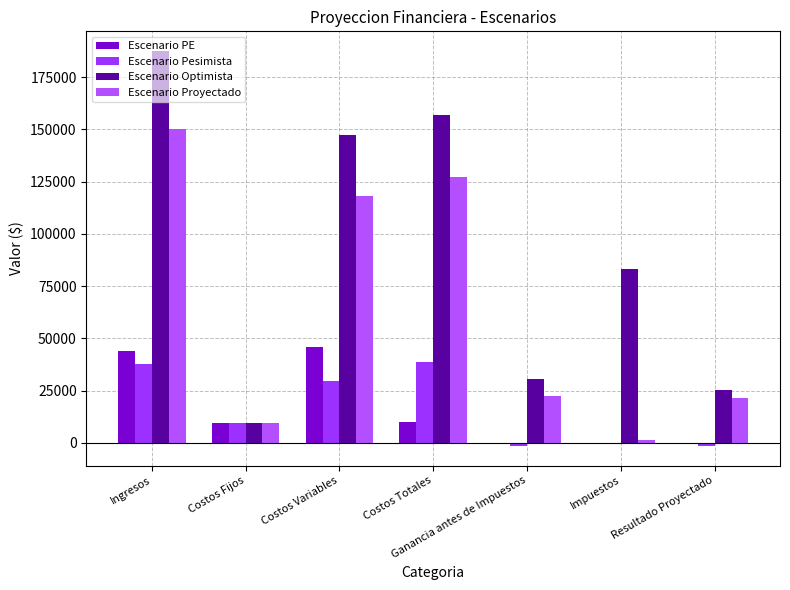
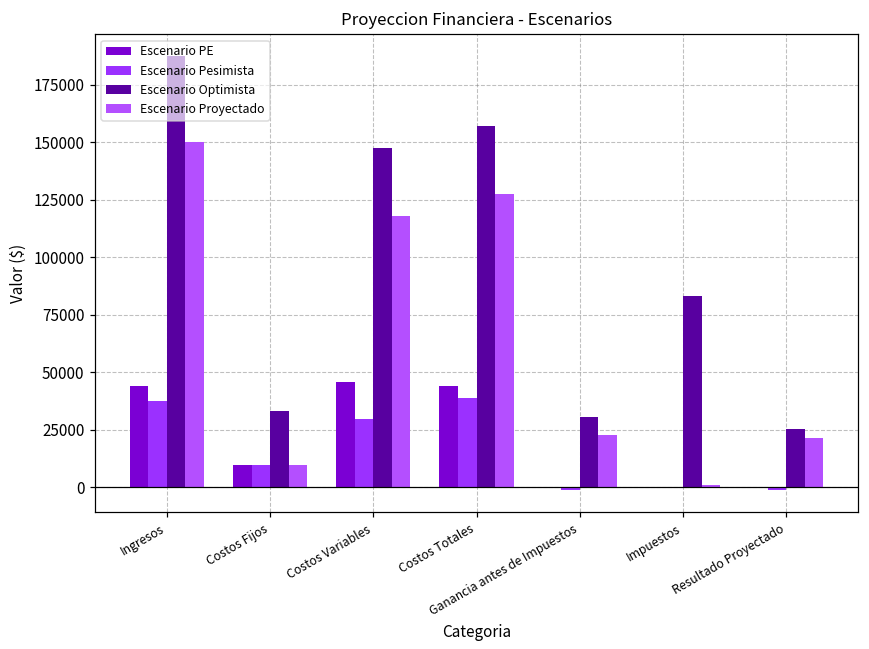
  {
    "Escenario PE": {
      "Ingresos": 44000,
      "Costos Fijos": 9000,
      "Costos Variables": 46000,
-     "Costos Totales": 10000,
+     "Costos Totales": 44000,
      "Ganancia antes de Impuestos": 0,
      "Impuestos": 0,
      "Resultado Proyectado": 0
    },
    "Escenario Optimista": {
-     "Costos Fijos": 9000,
+     "Costos Fijos": 33000,
      "Costos Variables": 148000,
      "Costos Totales": 157000,
      "Ganancia antes de Impuestos": 31000,
      "Impuestos": 83000,
      "Resultado Proyectado": 25000
    }
  }
